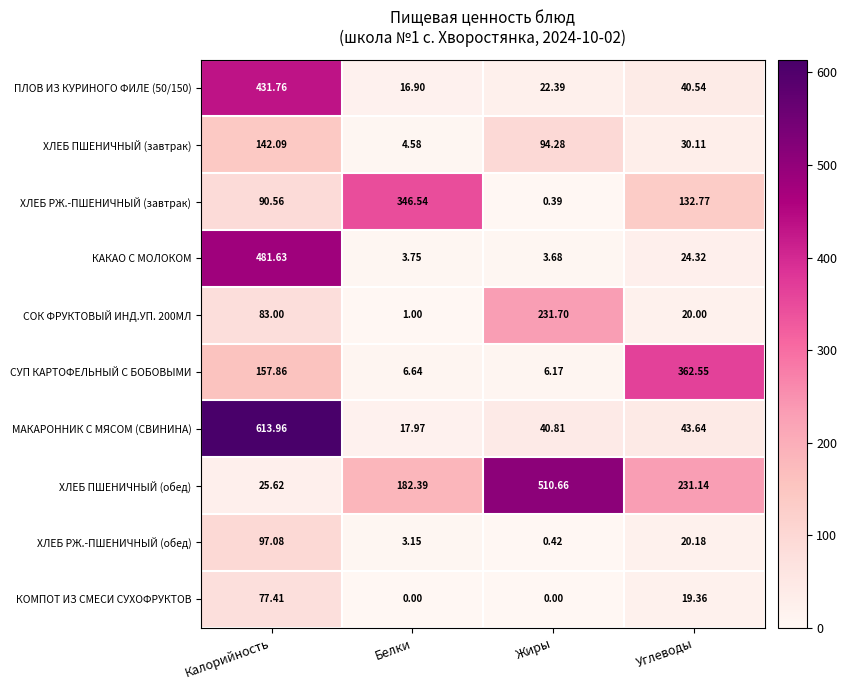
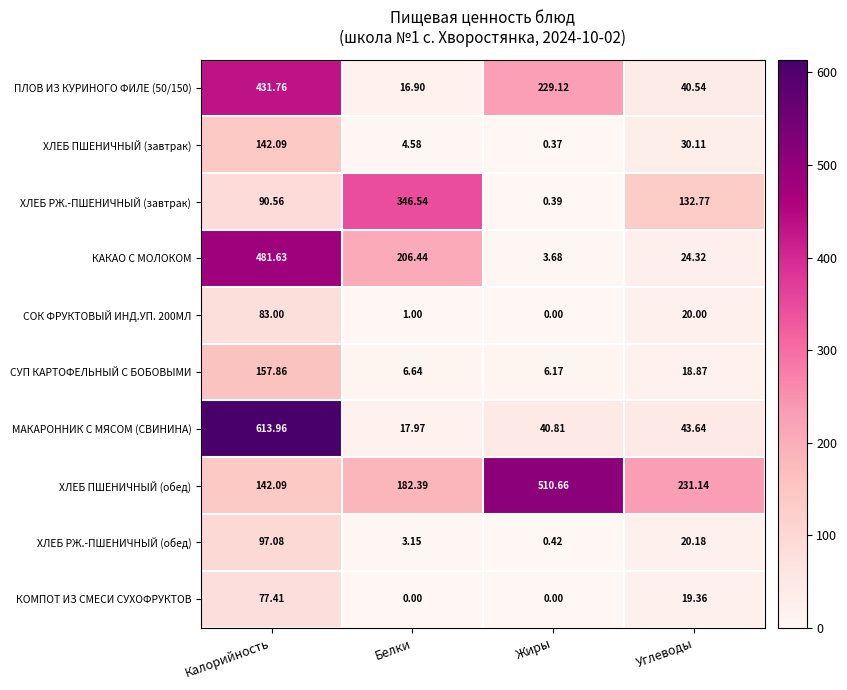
  {
    "ПЛОВ ИЗ КУРИНОГО ФИЛЕ (50/150)": {
      "Калорийность": 431.76,
      "Белки": 16.90,
-     "Жиры": 22.39,
+     "Жиры": 229.12,
      "Углеводы": 40.54
    },
    "ХЛЕБ ПШЕНИЧНЫЙ (завтрак)": {
      "Калорийность": 142.09,
      "Белки": 4.58,
-     "Жиры": 94.28,
+     "Жиры": 0.37,
      "Углеводы": 30.11
    },
    "ХЛЕБ РЖ.-ПШЕНИЧНЫЙ (завтрак)": {
      "Калорийность": 90.56,
      "Белки": 346.54,
      "Жиры": 0.39,
      "Углеводы": 132.77
    },
    "КАКАО С МОЛОКОМ": {
      "Калорийность": 481.63,
-     "Белки": 3.75,
+     "Белки": 206.44,
      "Жиры": 3.68,
      "Углеводы": 24.32
    },
    "СОК ФРУКТОВЫЙ ИНД.УП. 200МЛ": {
      "Калорийность": 83.00,
      "Белки": 1.00,
-     "Жиры": 231.70,
+     "Жиры": 0.00,
      "Углеводы": 20.00
    },
    "СУП КАРТОФЕЛЬНЫЙ С БОБОВЫМИ": {
      "Калорийность": 157.86,
      "Белки": 6.64,
      "Жиры": 6.17,
-     "Углеводы": 362.55
+     "Углеводы": 18.87
    },
    "МАКАРОННИК С МЯСОМ (СВИНИНА)": {
      "Калорийность": 613.96,
      "Белки": 17.97,
      "Жиры": 40.81,
      "Углеводы": 43.64
    },
    "ХЛЕБ ПШЕНИЧНЫЙ (обед)": {
-     "Калорийность": 25.62,
+     "Калорийность": 142.09,
      "Белки": 182.39,
      "Жиры": 510.66,
      "Углеводы": 231.14
    },
    "ХЛЕБ РЖ.-ПШЕНИЧНЫЙ (обед)": {
      "Калорийность": 97.08,
      "Белки": 3.15,
      "Жиры": 0.42,
      "Углеводы": 20.18
    },
    "КОМПОТ ИЗ СМЕСИ СУХОФРУКТОВ": {
      "Калорийность": 77.41,
      "Белки": 0.00,
      "Жиры": 0.00,
      "Углеводы": 19.36
    }
  }
